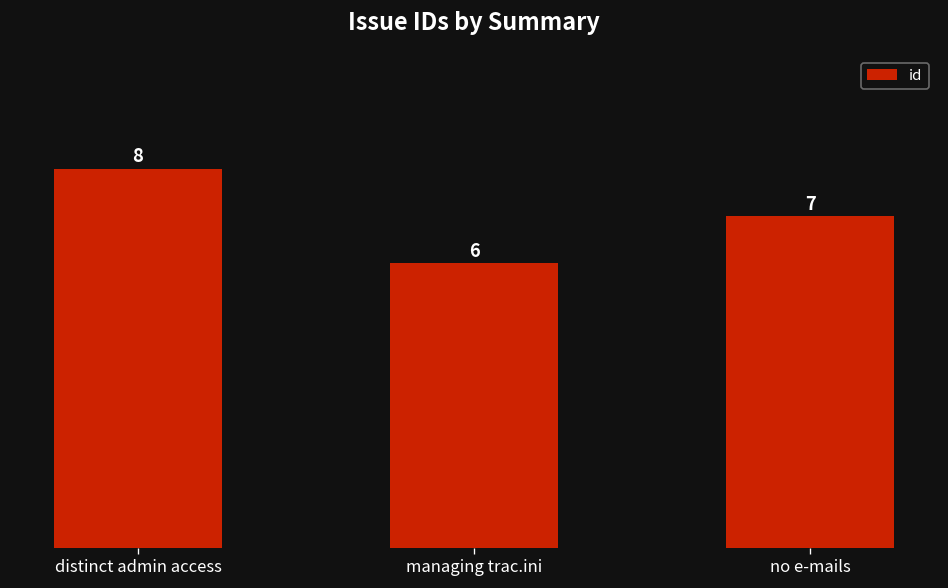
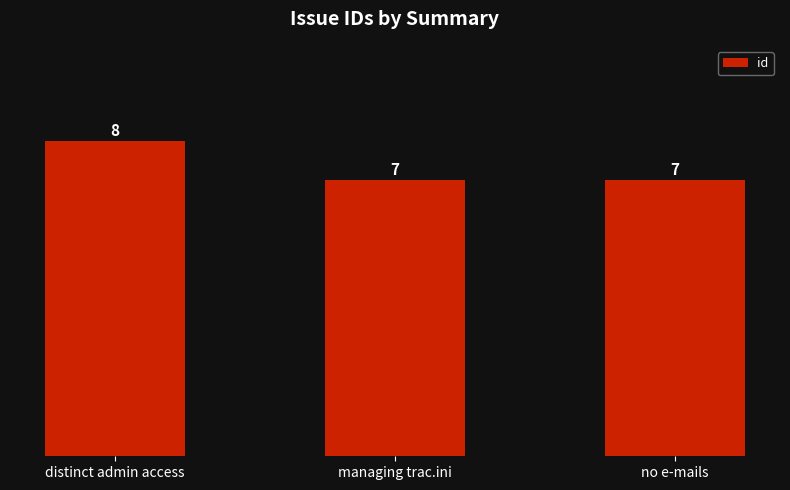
  {
    "distinct admin access": 8,
-   "managing trac.ini": 6,
+   "managing trac.ini": 7,
    "no e-mails": 7
  }
